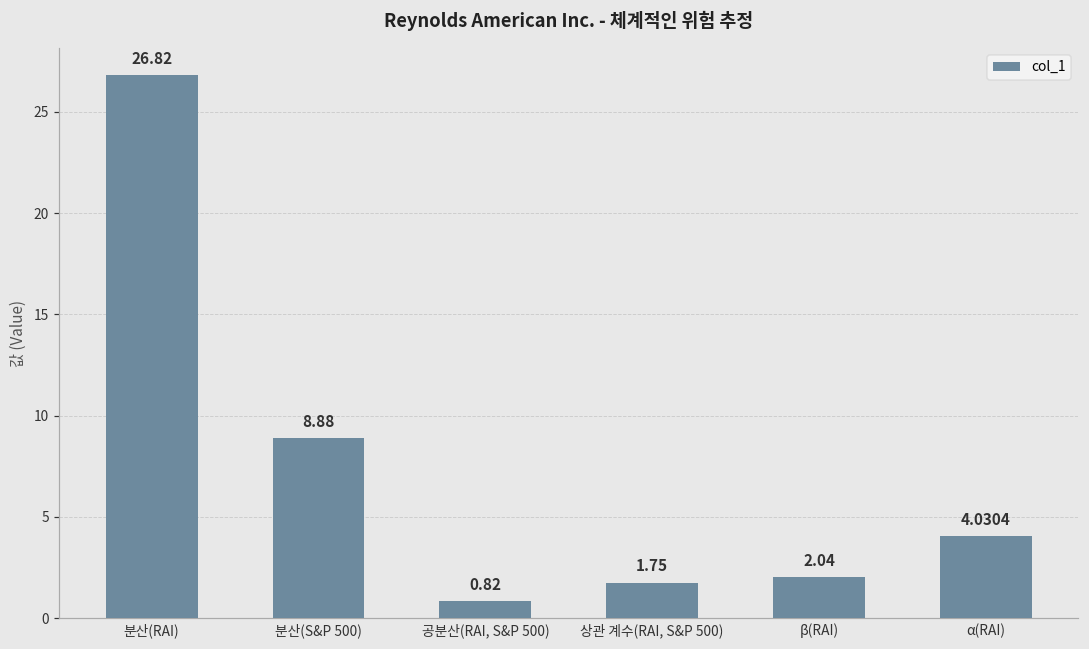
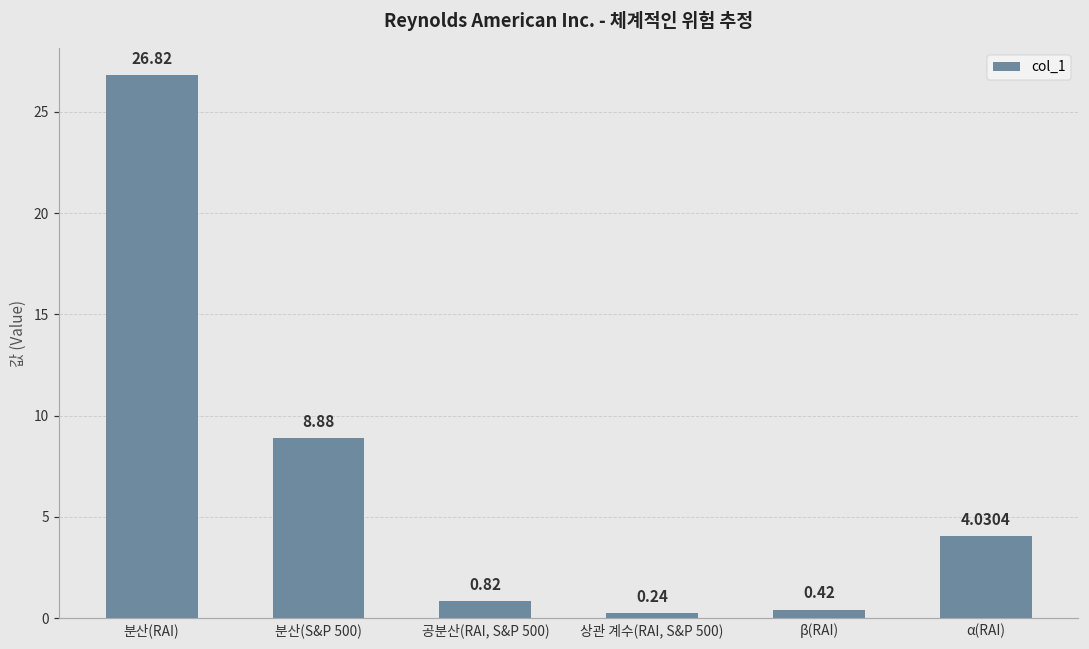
  {
    "분산(RAI)": 26.82,
    "분산(S&P 500)": 8.88,
    "공분산(RAI, S&P 500)": 0.82,
-   "상관 계수(RAI, S&P 500)": 1.75,
-   "β(RAI)": 2.04,
+   "상관 계수(RAI, S&P 500)": 0.24,
+   "β(RAI)": 0.42,
    "α(RAI)": 4.0304
  }
